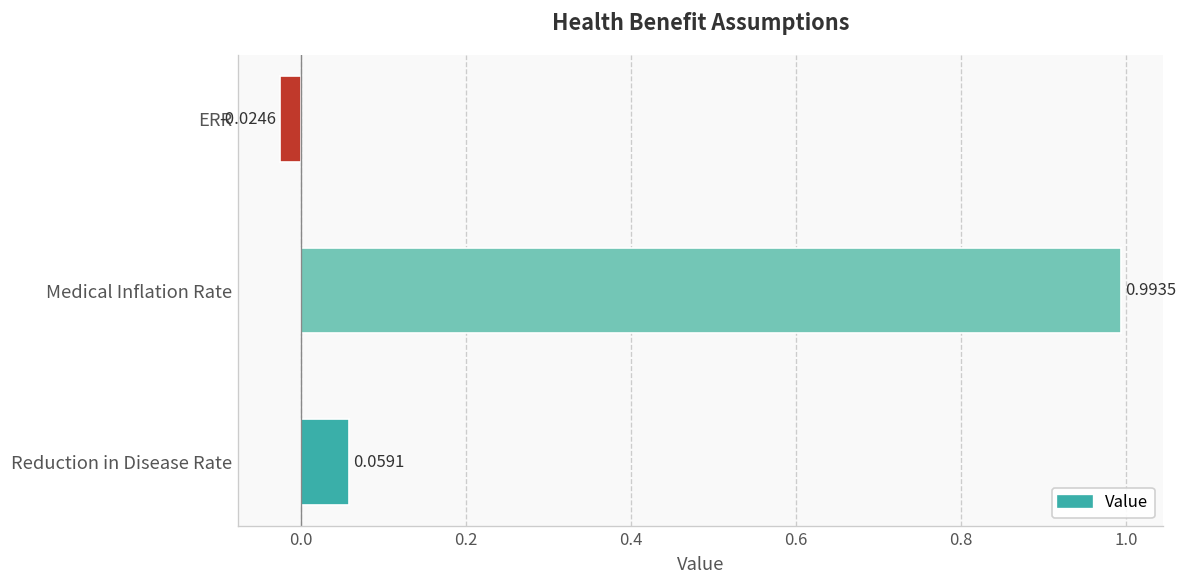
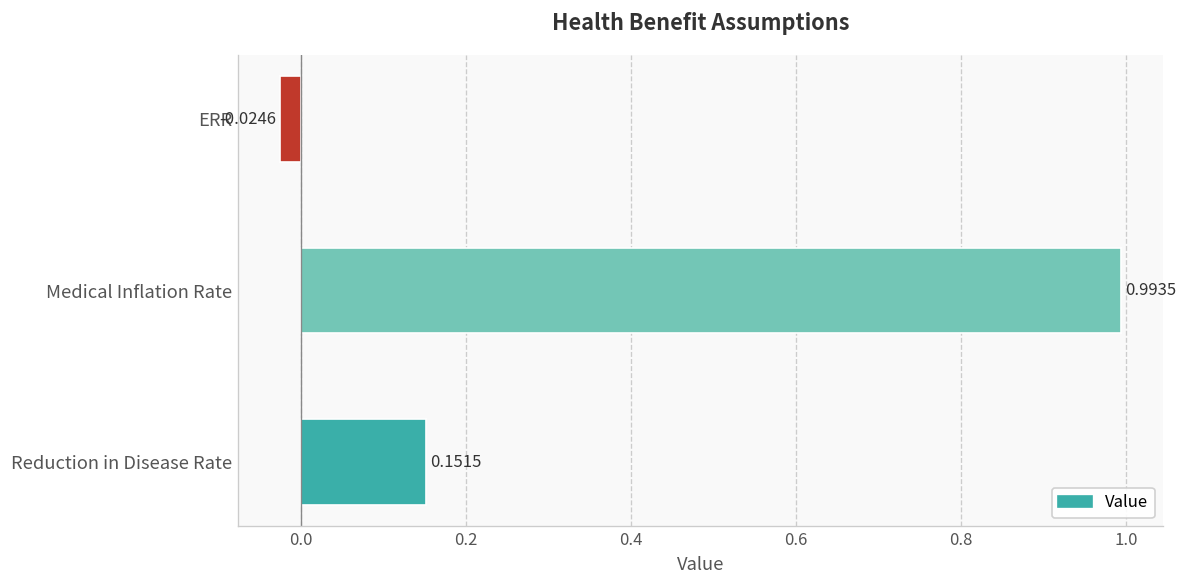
  {
    "ERR": -0.0246,
    "Medical Inflation Rate": 0.9935,
-   "Reduction in Disease Rate": 0.0591
+   "Reduction in Disease Rate": 0.1515
  }
